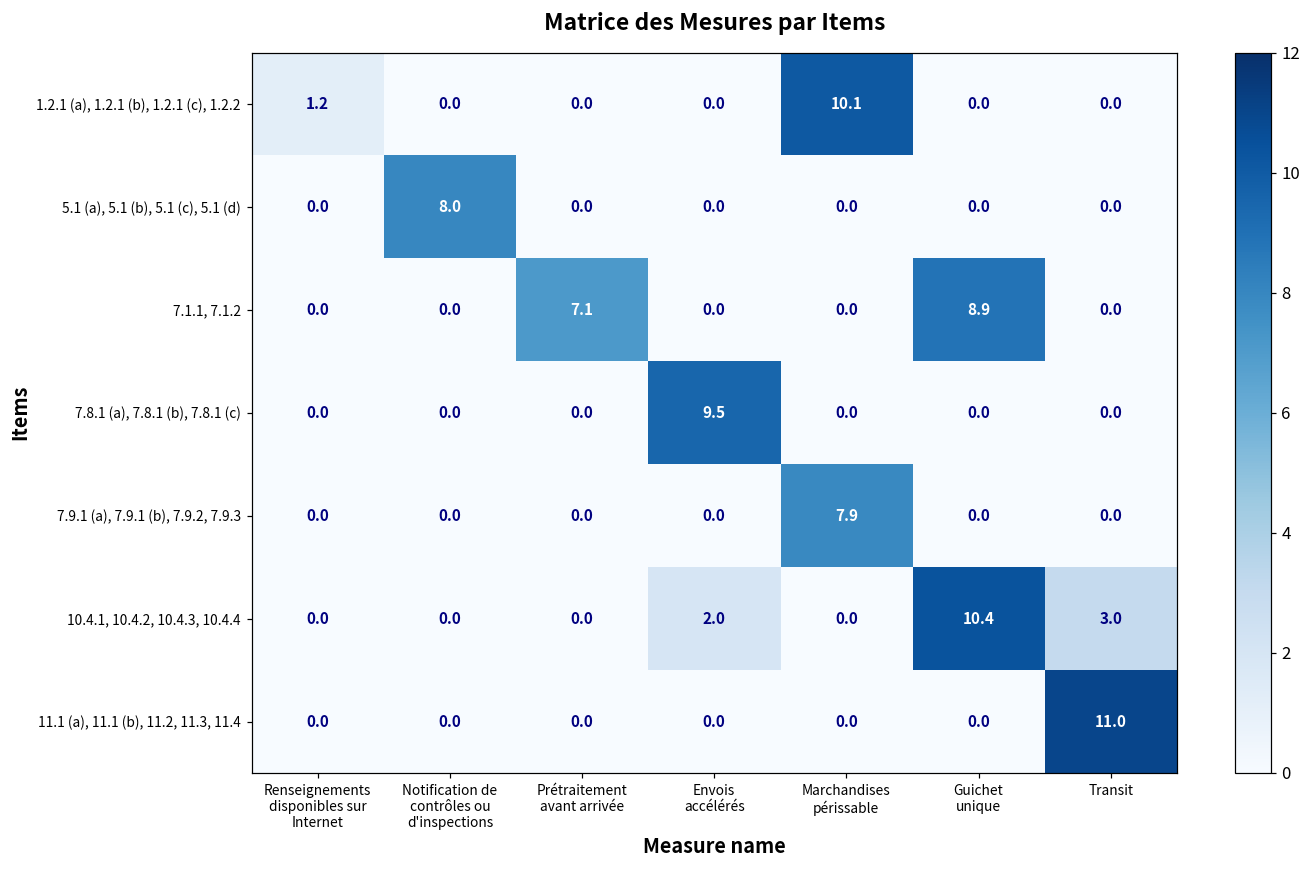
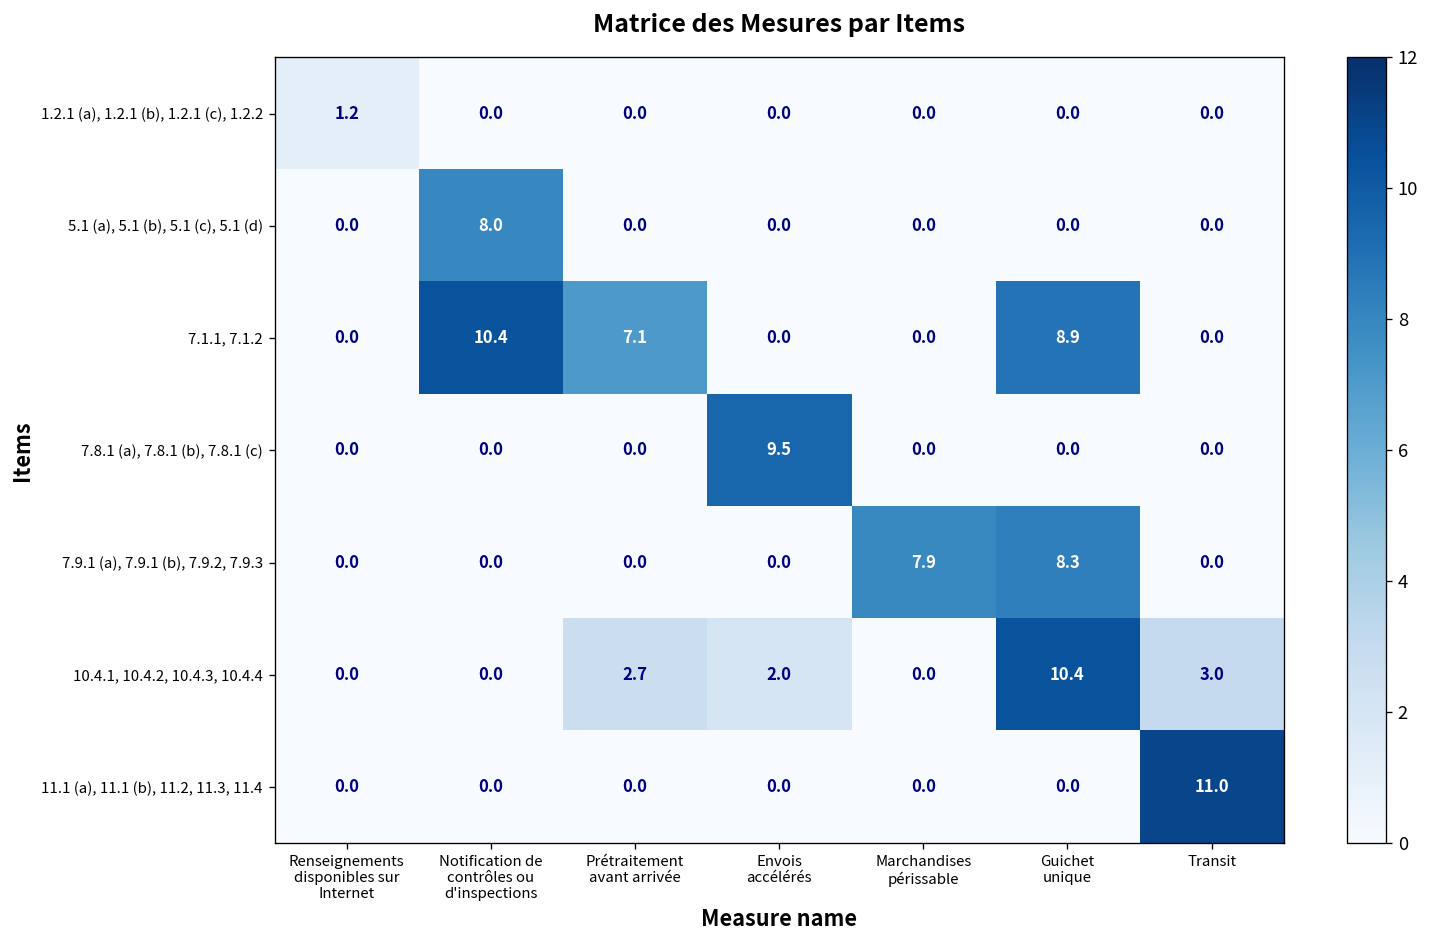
  {
    "1.2.1 (a), 1.2.1 (b), 1.2.1 (c), 1.2.2": {
      "Renseignements disponibles sur Internet": 1.2,
      "Notification de contrôles ou d'inspections": 0.0,
      "Prétraitement avant arrivée": 0.0,
      "Envois accélérés": 0.0,
-     "Marchandises périssable": 10.1,
+     "Marchandises périssable": 0.0,
      "Guichet unique": 0.0,
      "Transit": 0.0
    },
    "5.1 (a), 5.1 (b), 5.1 (c), 5.1 (d)": {
      "Renseignements disponibles sur Internet": 0.0,
      "Notification de contrôles ou d'inspections": 8.0,
      "Prétraitement avant arrivée": 0.0,
      "Envois accélérés": 0.0,
      "Marchandises périssable": 0.0,
      "Guichet unique": 0.0,
      "Transit": 0.0
    },
    "7.1.1, 7.1.2": {
      "Renseignements disponibles sur Internet": 0.0,
-     "Notification de contrôles ou d'inspections": 0.0,
+     "Notification de contrôles ou d'inspections": 10.4,
      "Prétraitement avant arrivée": 7.1,
      "Envois accélérés": 0.0,
      "Marchandises périssable": 0.0,
      "Guichet unique": 8.9,
      "Transit": 0.0
    },
    "7.8.1 (a), 7.8.1 (b), 7.8.1 (c)": {
      "Renseignements disponibles sur Internet": 0.0,
      "Notification de contrôles ou d'inspections": 0.0,
      "Prétraitement avant arrivée": 0.0,
      "Envois accélérés": 9.5,
      "Marchandises périssable": 0.0,
      "Guichet unique": 0.0,
      "Transit": 0.0
    },
    "7.9.1 (a), 7.9.1 (b), 7.9.2, 7.9.3": {
      "Renseignements disponibles sur Internet": 0.0,
      "Notification de contrôles ou d'inspections": 0.0,
      "Prétraitement avant arrivée": 0.0,
      "Envois accélérés": 0.0,
      "Marchandises périssable": 7.9,
-     "Guichet unique": 0.0,
+     "Guichet unique": 8.3,
      "Transit": 0.0
    },
    "10.4.1, 10.4.2, 10.4.3, 10.4.4": {
      "Renseignements disponibles sur Internet": 0.0,
      "Notification de contrôles ou d'inspections": 0.0,
-     "Prétraitement avant arrivée": 0.0,
+     "Prétraitement avant arrivée": 2.7,
      "Envois accélérés": 2.0,
      "Marchandises périssable": 0.0,
      "Guichet unique": 10.4,
      "Transit": 3.0
    },
    "11.1 (a), 11.1 (b), 11.2, 11.3, 11.4": {
      "Renseignements disponibles sur Internet": 0.0,
      "Notification de contrôles ou d'inspections": 0.0,
      "Prétraitement avant arrivée": 0.0,
      "Envois accélérés": 0.0,
      "Marchandises périssable": 0.0,
      "Guichet unique": 0.0,
      "Transit": 11.0
    }
  }
